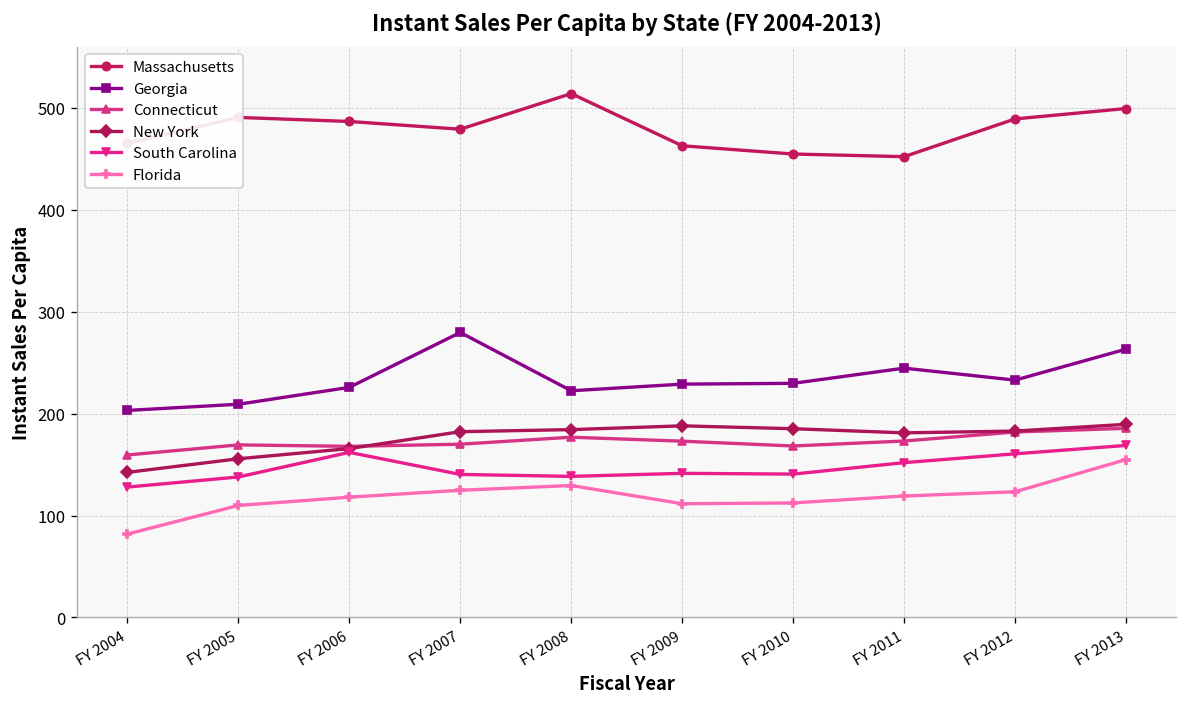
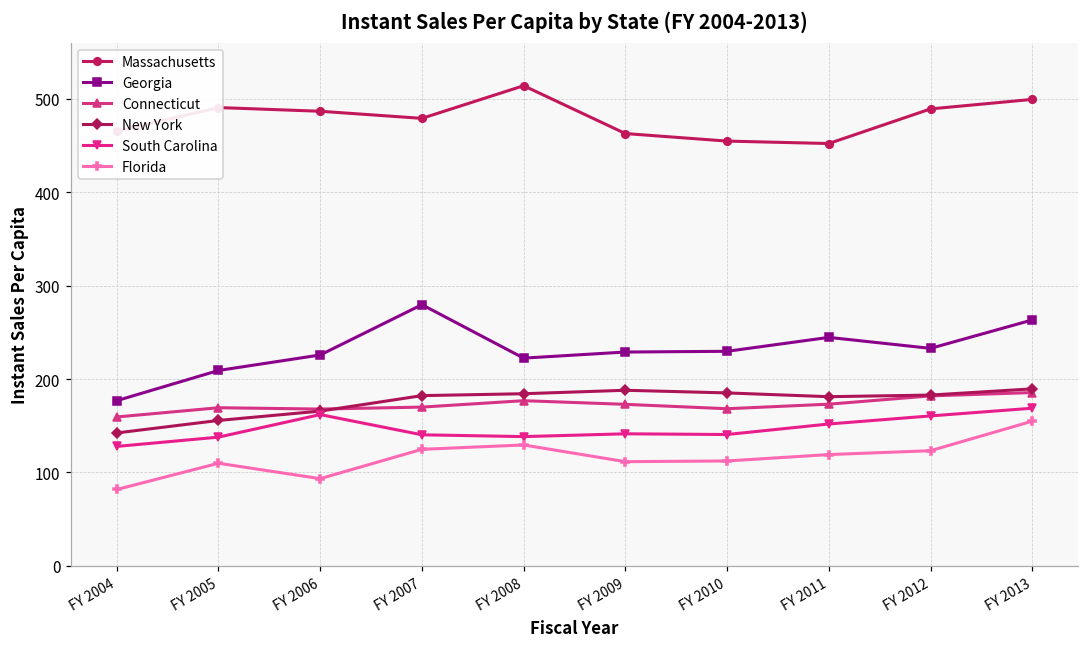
  {
    "Georgia": {
-     "FY 2004": 200,
+     "FY 2004": 180,
      "FY 2005": 210,
      "FY 2006": 230,
      "FY 2007": 280,
      "FY 2008": 220,
      "FY 2009": 230,
      "FY 2010": 230,
      "FY 2011": 240,
      "FY 2012": 230,
      "FY 2013": 260
    },
    "Florida": {
      "FY 2004": 80,
      "FY 2005": 110,
-     "FY 2006": 120,
+     "FY 2006": 90,
      "FY 2007": 120,
      "FY 2008": 130,
      "FY 2009": 110,
      "FY 2010": 110,
      "FY 2011": 120,
      "FY 2012": 120,
      "FY 2013": 150
    }
  }
